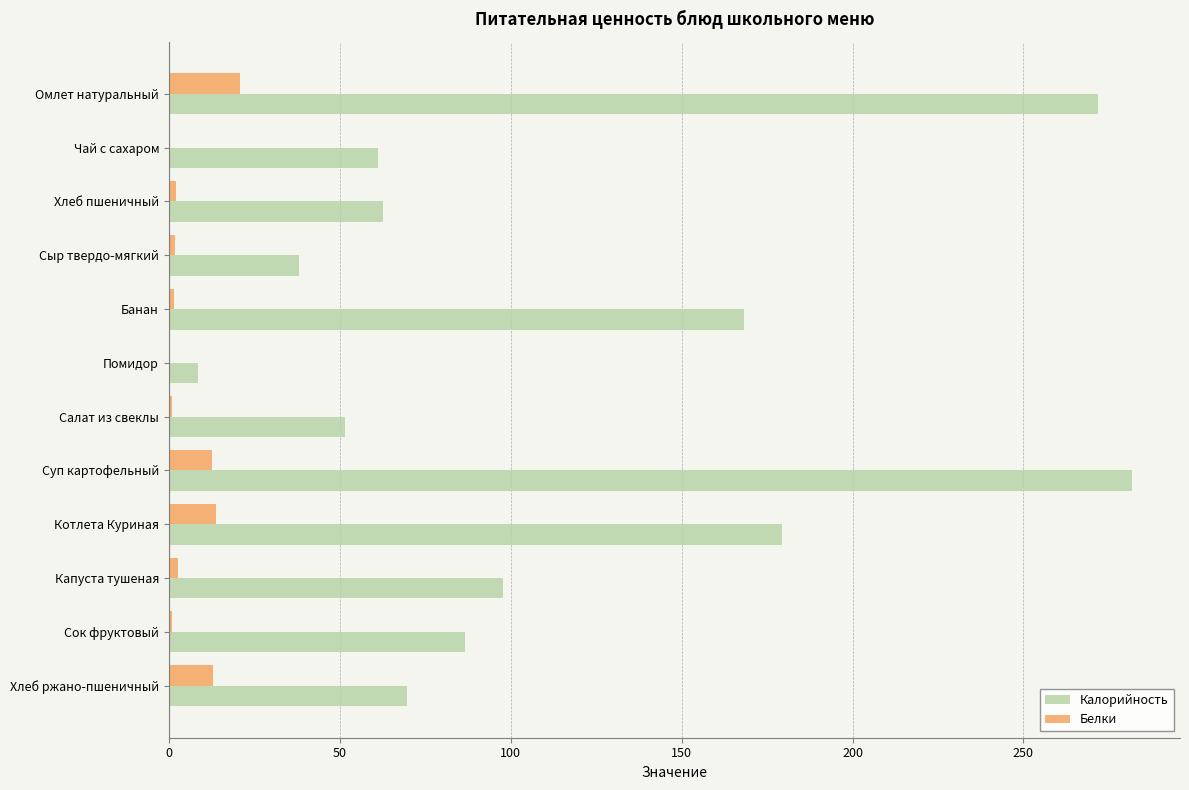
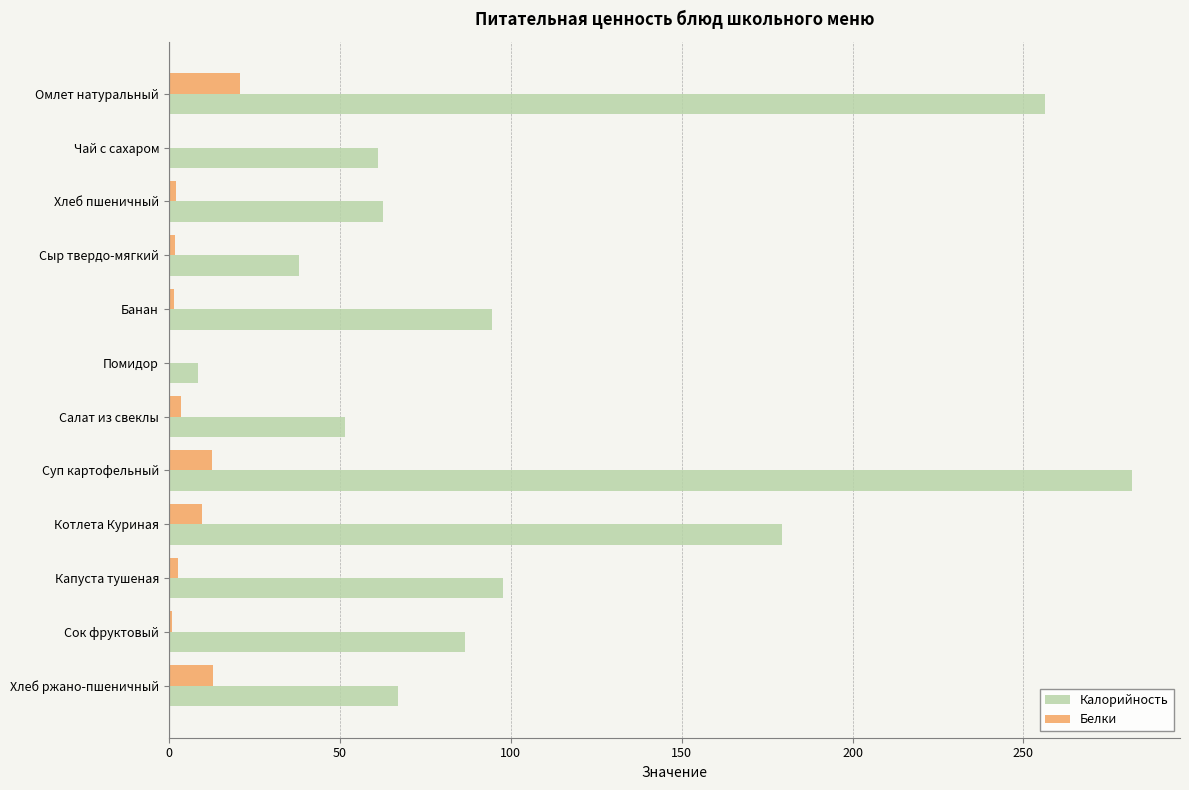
  {
    "Калорийность": {
-     "Омлет натуральный": 272,
+     "Омлет натуральный": 256,
      "Чай с сахаром": 61,
      "Хлеб пшеничный": 63,
      "Сыр твердо-мягкий": 38,
-     "Банан": 168,
+     "Банан": 95,
      "Помидор": 9,
      "Салат из свеклы": 51,
      "Суп картофельный": 282,
      "Котлета Куриная": 179,
      "Капуста тушеная": 98,
      "Сок фруктовый": 87,
-     "Хлеб ржано-пшеничный": 70
+     "Хлеб ржано-пшеничный": 67
    },
    "Белки": {
      "Омлет натуральный": 21,
      "Хлеб пшеничный": 2,
      "Сыр твердо-мягкий": 2,
      "Банан": 2,
-     "Салат из свеклы": 1,
+     "Салат из свеклы": 4,
      "Суп картофельный": 13,
-     "Котлета Куриная": 14,
+     "Котлета Куриная": 10,
      "Капуста тушеная": 3,
      "Сок фруктовый": 1,
      "Хлеб ржано-пшеничный": 13
    }
  }
